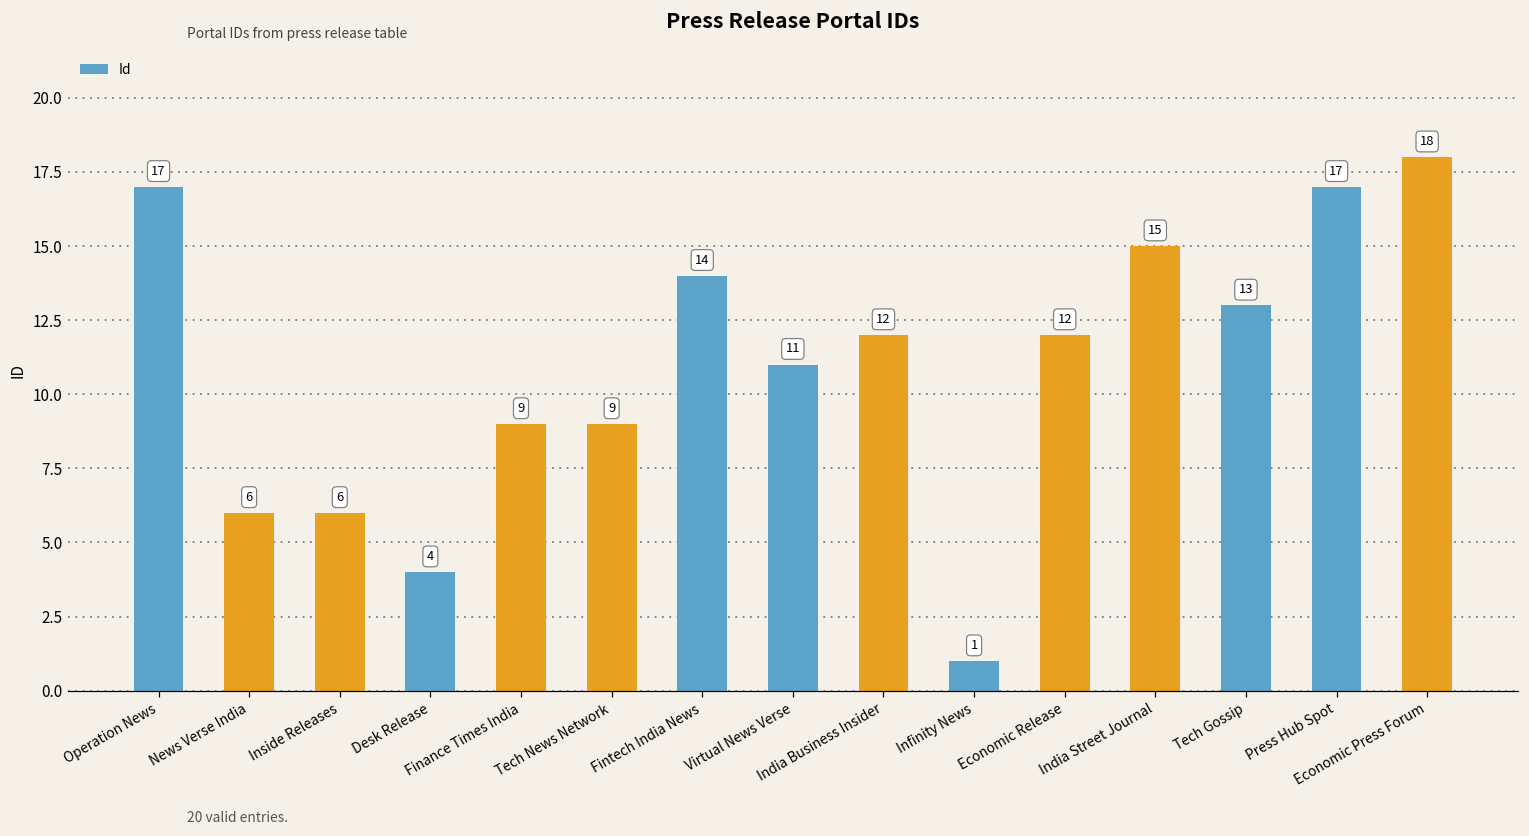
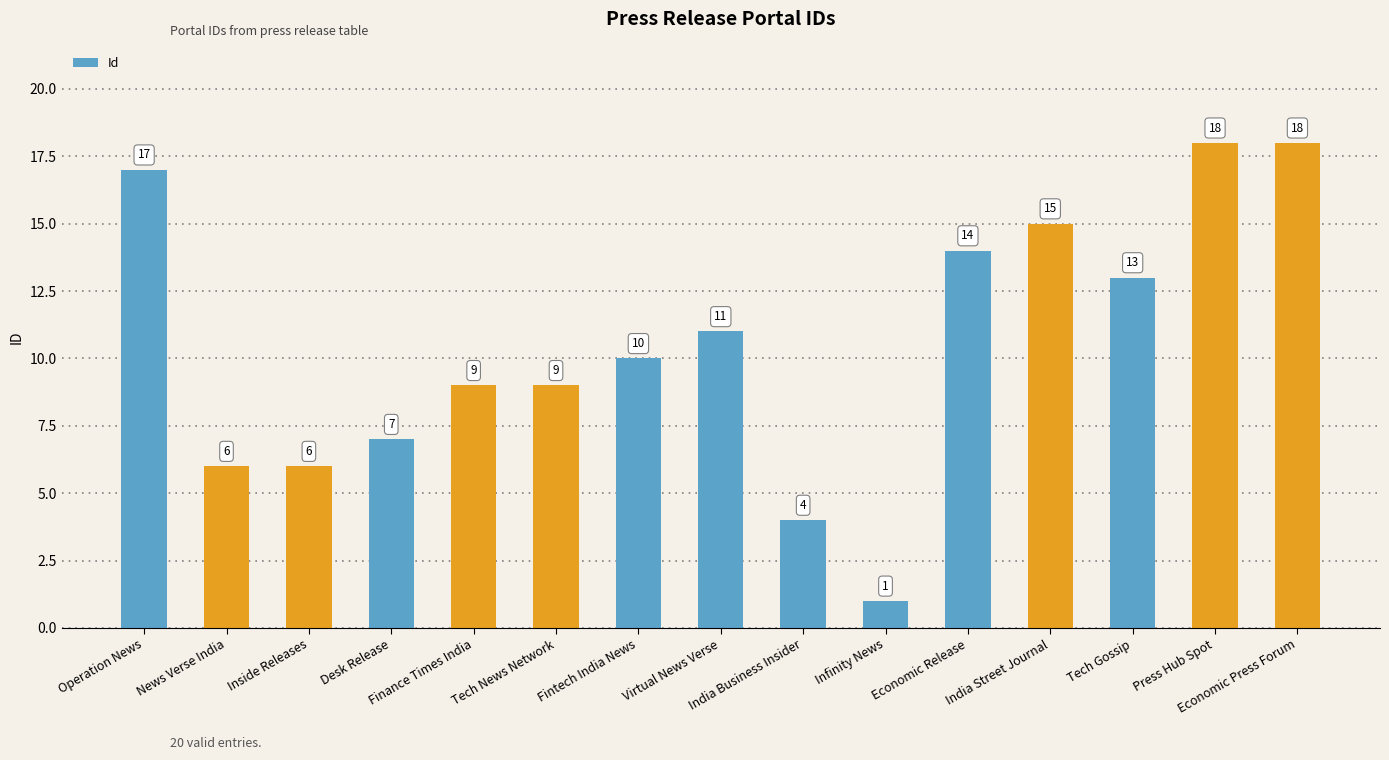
  {
-   "Desk Release": 4,
-   "Fintech India News": 14,
-   "India Business Insider": 12,
-   "Economic Release": 12,
-   "Press Hub Spot": 17
+   "Desk Release": 7,
+   "Fintech India News": 10,
+   "India Business Insider": 4,
+   "Economic Release": 14,
+   "Press Hub Spot": 18
  }
